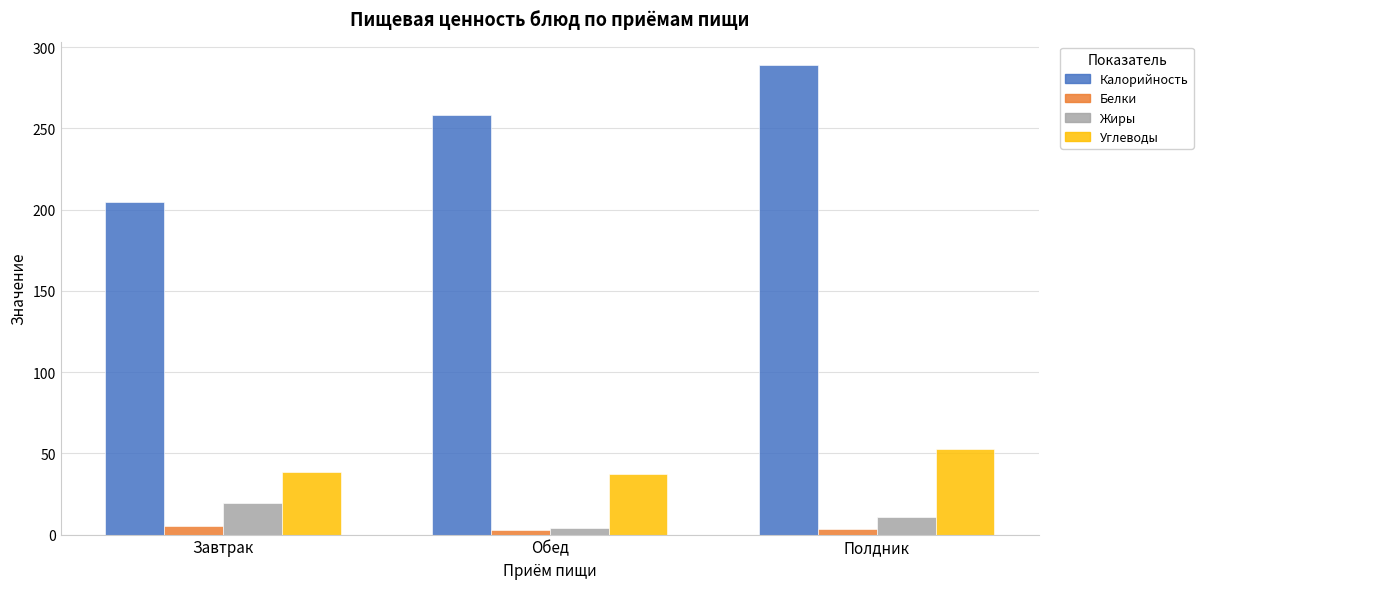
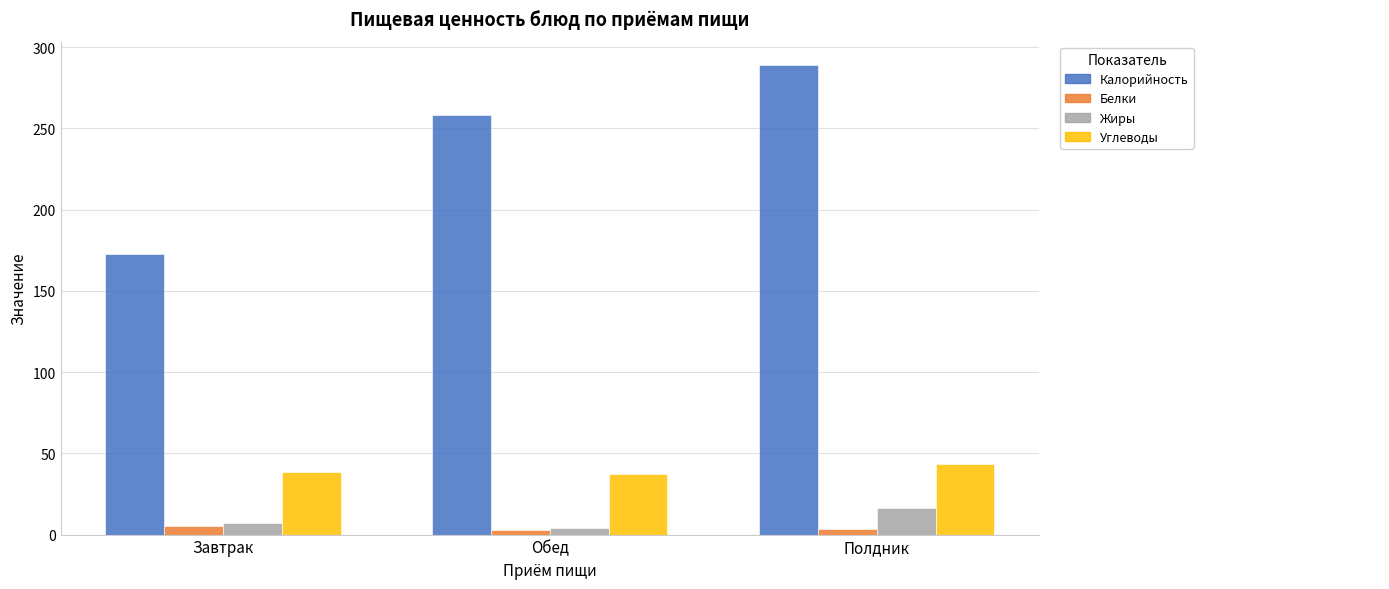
  {
    "Калорийность": {
-     "Завтрак": 205,
+     "Завтрак": 173,
      "Обед": 258,
      "Полдник": 289
    },
    "Белки": {
      "Завтрак": 5,
      "Обед": 3,
      "Полдник": 4
    },
    "Жиры": {
-     "Завтрак": 20,
+     "Завтрак": 7,
      "Обед": 4,
-     "Полдник": 11
+     "Полдник": 16
    },
    "Углеводы": {
      "Завтрак": 38,
      "Обед": 37,
-     "Полдник": 52
+     "Полдник": 43
    }
  }
